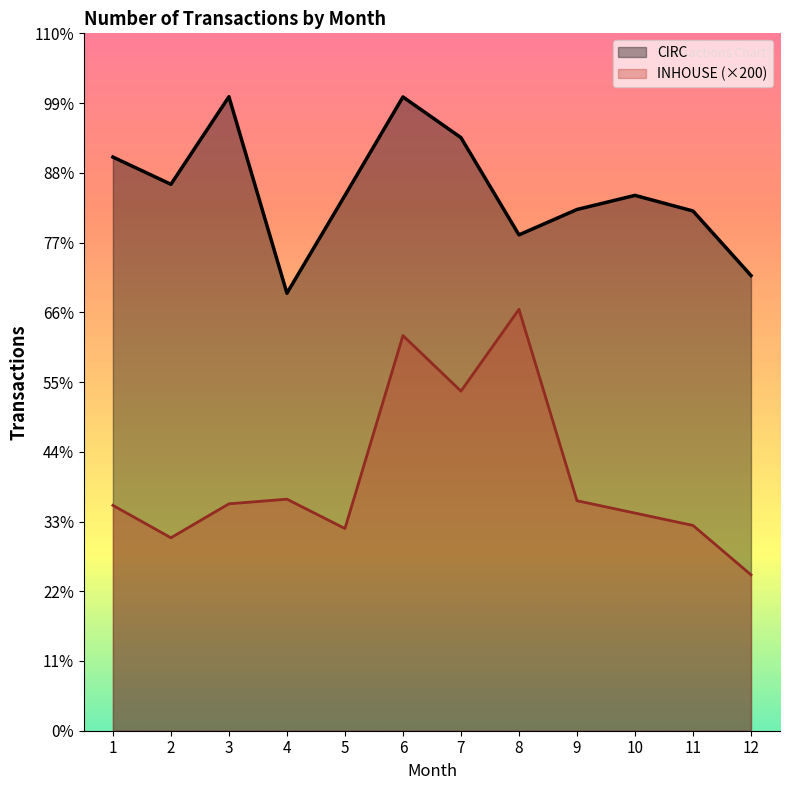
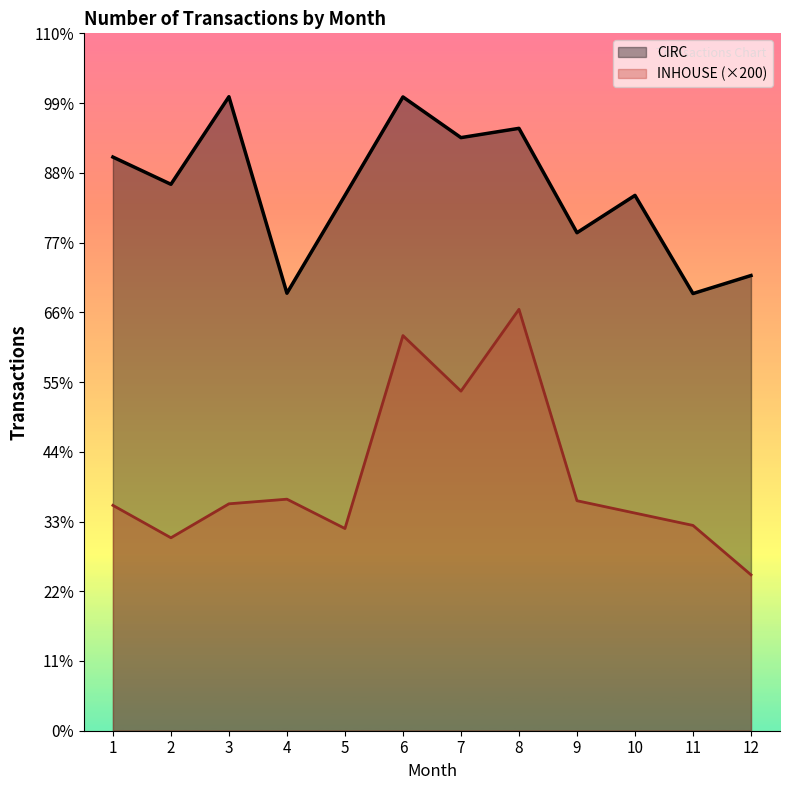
  {
    "CIRC": {
      "1": "90%",
      "2": "86%",
      "3": "100%",
      "4": "69%",
      "5": "84%",
      "6": "100%",
      "7": "94%",
-     "8": "78%",
-     "9": "82%",
+     "8": "95%",
+     "9": "79%",
      "10": "84%",
-     "11": "82%",
+     "11": "69%",
      "12": "72%"
    },
    "INHOUSE (×200)": {
      "1": "36%",
      "2": "30%",
      "3": "36%",
      "4": "37%",
      "5": "32%",
      "6": "62%",
      "7": "54%",
      "8": "66%",
      "9": "36%",
      "10": "34%",
      "11": "32%",
      "12": "25%"
    }
  }
